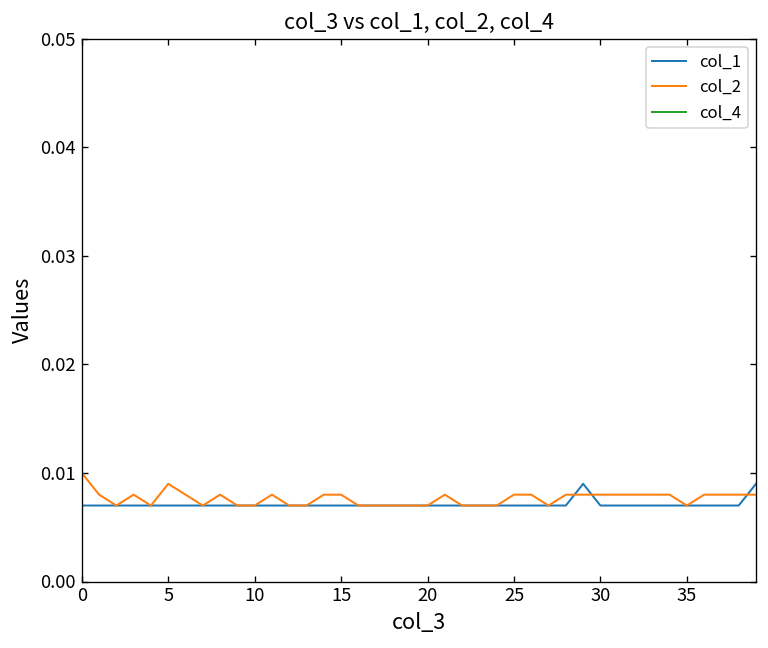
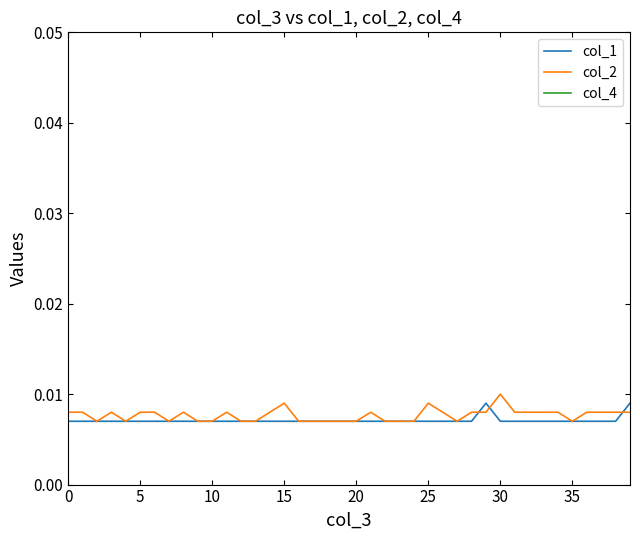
  {
    "col_1": {
      "0": 0.007,
      "5": 0.007,
      "15": 0.007,
      "25": 0.007,
      "30": 0.007
    },
    "col_2": {
-     "0": 0.010,
-     "5": 0.009,
-     "15": 0.008,
-     "25": 0.008,
-     "30": 0.008
+     "0": 0.008,
+     "5": 0.008,
+     "15": 0.009,
+     "25": 0.009,
+     "30": 0.010
    }
  }
